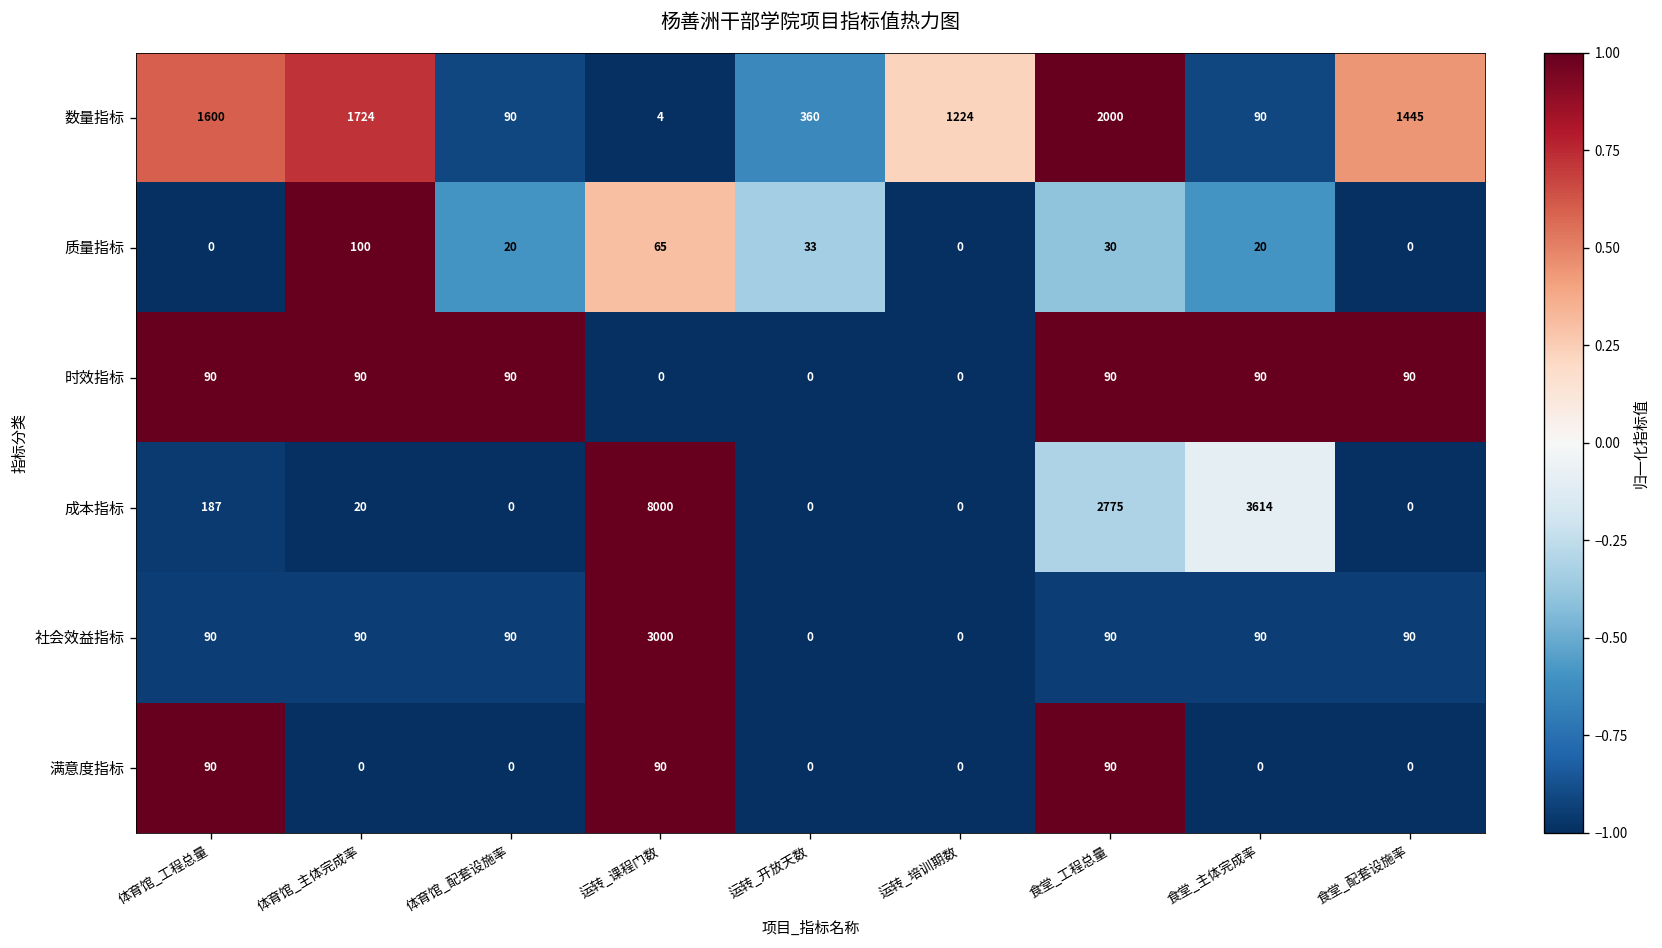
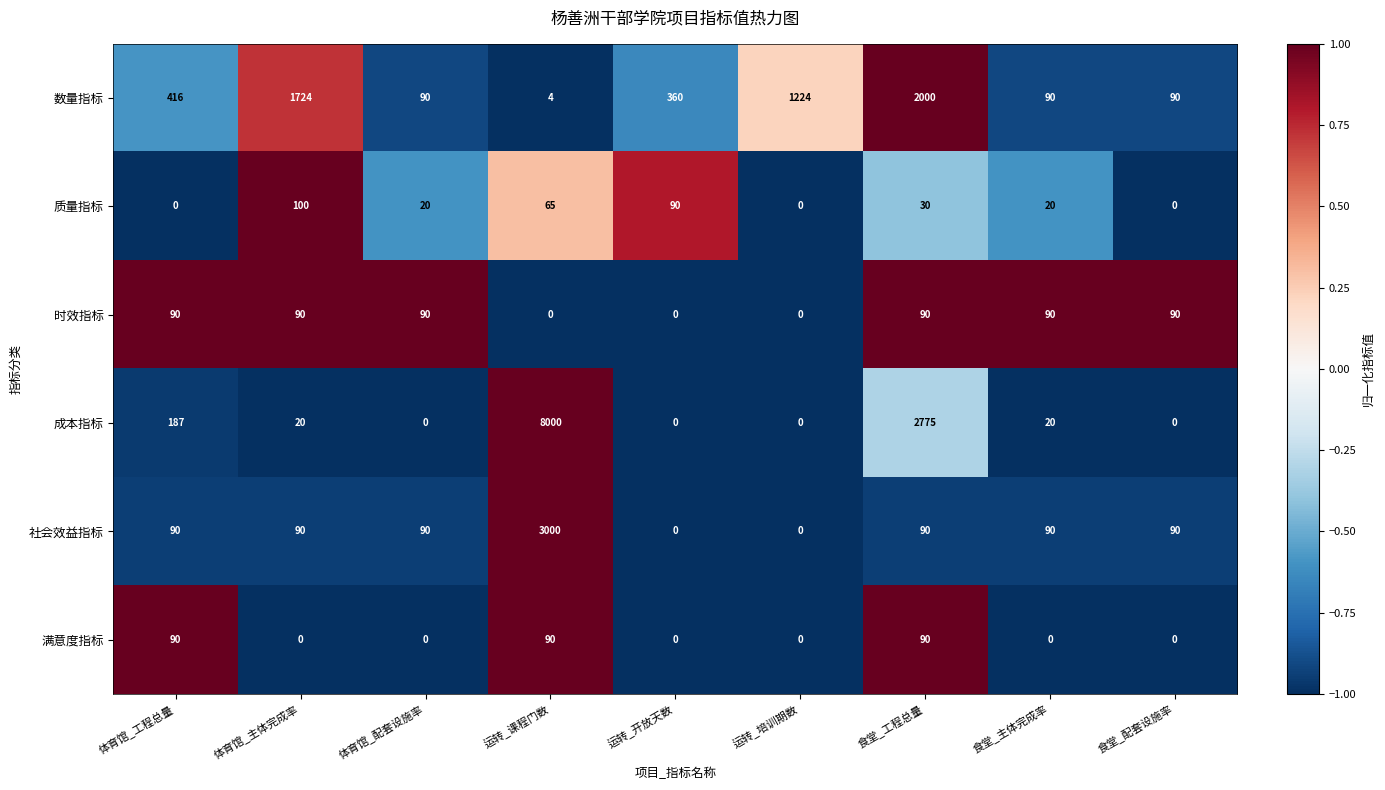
  {
    "数量指标": {
-     "体育馆_工程总量": 1600,
+     "体育馆_工程总量": 416,
      "体育馆_主体完成率": 1724,
      "体育馆_配套设施率": 90,
      "运转_课程门数": 4,
      "运转_开放天数": 360,
      "运转_培训期数": 1224,
      "食堂_工程总量": 2000,
      "食堂_主体完成率": 90,
-     "食堂_配套设施率": 1445
+     "食堂_配套设施率": 90
    },
    "质量指标": {
      "体育馆_工程总量": 0,
      "体育馆_主体完成率": 100,
      "体育馆_配套设施率": 20,
      "运转_课程门数": 65,
-     "运转_开放天数": 33,
+     "运转_开放天数": 90,
      "运转_培训期数": 0,
      "食堂_工程总量": 30,
      "食堂_主体完成率": 20,
      "食堂_配套设施率": 0
    },
    "时效指标": {
      "体育馆_工程总量": 90,
      "体育馆_主体完成率": 90,
      "体育馆_配套设施率": 90,
      "运转_课程门数": 0,
      "运转_开放天数": 0,
      "运转_培训期数": 0,
      "食堂_工程总量": 90,
      "食堂_主体完成率": 90,
      "食堂_配套设施率": 90
    },
    "成本指标": {
      "体育馆_工程总量": 187,
      "体育馆_主体完成率": 20,
      "体育馆_配套设施率": 0,
      "运转_课程门数": 8000,
      "运转_开放天数": 0,
      "运转_培训期数": 0,
      "食堂_工程总量": 2775,
-     "食堂_主体完成率": 3614,
+     "食堂_主体完成率": 20,
      "食堂_配套设施率": 0
    },
    "社会效益指标": {
      "体育馆_工程总量": 90,
      "体育馆_主体完成率": 90,
      "体育馆_配套设施率": 90,
      "运转_课程门数": 3000,
      "运转_开放天数": 0,
      "运转_培训期数": 0,
      "食堂_工程总量": 90,
      "食堂_主体完成率": 90,
      "食堂_配套设施率": 90
    },
    "满意度指标": {
      "体育馆_工程总量": 90,
      "体育馆_主体完成率": 0,
      "体育馆_配套设施率": 0,
      "运转_课程门数": 90,
      "运转_开放天数": 0,
      "运转_培训期数": 0,
      "食堂_工程总量": 90,
      "食堂_主体完成率": 0,
      "食堂_配套设施率": 0
    }
  }
